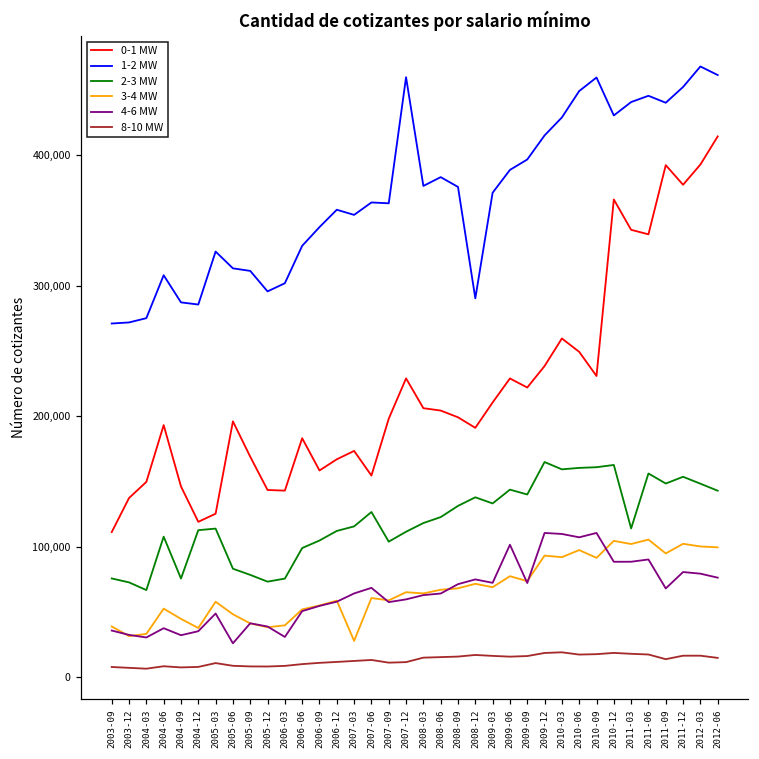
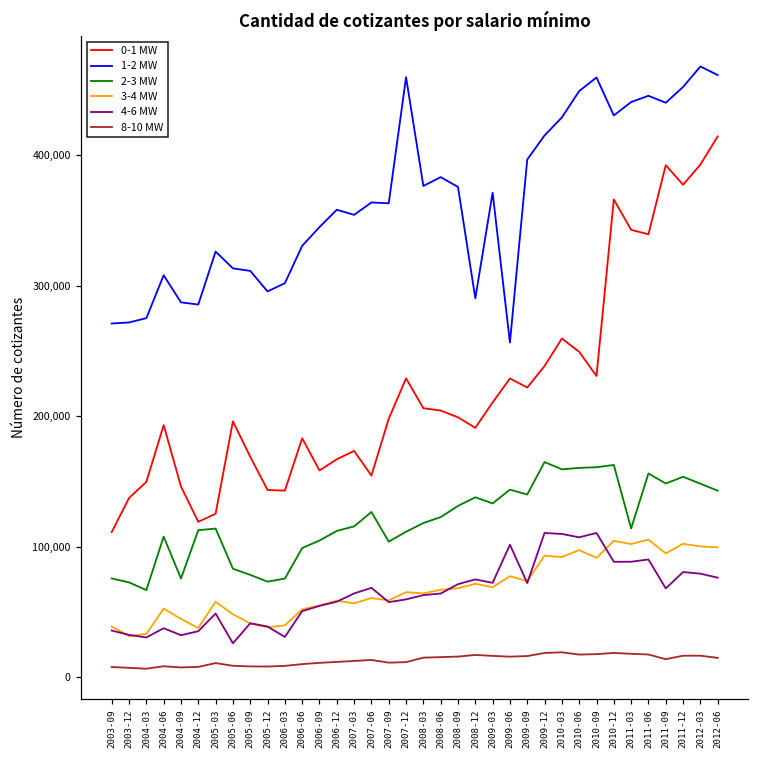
  {
    "0-1 MW": {
      "2003-09": "111,000",
      "2003-12": "137,000",
      "2004-03": "150,000",
      "2004-06": "193,000",
      "2004-09": "146,000",
      "2004-12": "119,000",
      "2005-03": "125,000",
      "2005-06": "196,000",
      "2005-09": "169,000",
      "2005-12": "143,000",
      "2006-03": "143,000",
      "2006-06": "183,000",
      "2006-09": "158,000",
      "2006-12": "167,000",
      "2007-03": "173,000",
      "2007-06": "154,000",
      "2007-09": "198,000",
      "2007-12": "229,000",
      "2008-03": "206,000",
      "2008-06": "204,000",
      "2008-09": "199,000",
      "2008-12": "191,000",
      "2009-03": "210,000",
      "2009-06": "229,000",
      "2009-09": "222,000",
      "2009-12": "238,000",
      "2010-03": "260,000",
      "2010-06": "249,000",
      "2010-09": "231,000",
      "2010-12": "366,000",
      "2011-03": "343,000",
      "2011-06": "339,000",
      "2011-09": "392,000",
      "2011-12": "377,000",
      "2012-03": "393,000",
      "2012-06": "414,000"
    },
    "1-2 MW": {
      "2003-09": "271,000",
      "2003-12": "272,000",
      "2004-03": "275,000",
      "2004-06": "308,000",
      "2004-09": "287,000",
      "2004-12": "286,000",
      "2005-03": "326,000",
      "2005-06": "313,000",
      "2005-09": "311,000",
      "2005-12": "296,000",
      "2006-03": "302,000",
      "2006-06": "331,000",
      "2006-09": "345,000",
      "2006-12": "358,000",
      "2007-03": "354,000",
      "2007-06": "364,000",
      "2007-09": "363,000",
      "2007-12": "460,000",
      "2008-03": "377,000",
      "2008-06": "383,000",
      "2008-09": "376,000",
      "2008-12": "290,000",
      "2009-03": "371,000",
-     "2009-06": "389,000",
+     "2009-06": "256,000",
      "2009-09": "397,000",
      "2009-12": "415,000",
      "2010-03": "429,000",
      "2010-06": "449,000",
      "2010-09": "460,000",
      "2010-12": "431,000",
      "2011-03": "441,000",
      "2011-06": "446,000",
      "2011-09": "440,000",
      "2011-12": "452,000",
      "2012-03": "468,000",
      "2012-06": "462,000"
    },
    "2-3 MW": {
      "2003-09": "76,000",
      "2003-12": "73,000",
      "2004-03": "67,000",
      "2004-06": "108,000",
      "2004-09": "75,000",
      "2004-12": "113,000",
      "2005-03": "114,000",
      "2005-06": "83,000",
      "2005-09": "78,000",
      "2005-12": "73,000",
      "2006-03": "75,000",
      "2006-06": "99,000",
      "2006-09": "105,000",
      "2006-12": "112,000",
      "2007-03": "115,000",
      "2007-06": "126,000",
      "2007-09": "104,000",
      "2007-12": "111,000",
      "2008-03": "118,000",
      "2008-06": "123,000",
      "2008-09": "131,000",
      "2008-12": "138,000",
      "2009-03": "133,000",
      "2009-06": "144,000",
      "2009-09": "140,000",
      "2009-12": "165,000",
      "2010-03": "159,000",
      "2010-06": "160,000",
      "2010-09": "161,000",
      "2010-12": "163,000",
      "2011-03": "114,000",
      "2011-06": "156,000",
      "2011-09": "148,000",
      "2011-12": "153,000",
      "2012-03": "148,000",
      "2012-06": "143,000"
    },
    "3-4 MW": {
      "2003-09": "39,000",
      "2004-03": "33,000",
      "2004-06": "52,000",
      "2004-09": "45,000",
      "2004-12": "38,000",
      "2005-03": "58,000",
      "2005-06": "48,000",
      "2006-03": "40,000",
-     "2007-03": "28,000",
+     "2007-03": "56,000",
      "2007-06": "61,000",
      "2007-12": "65,000",
      "2008-06": "67,000",
      "2008-09": "68,000",
      "2008-12": "71,000",
      "2009-03": "69,000",
      "2009-06": "77,000",
      "2009-12": "93,000",
      "2010-03": "92,000",
      "2010-06": "97,000",
      "2010-09": "91,000",
      "2010-12": "104,000",
      "2011-03": "102,000",
      "2011-06": "105,000",
      "2011-09": "95,000",
      "2011-12": "102,000",
      "2012-03": "100,000",
      "2012-06": "99,000"
    },
    "4-6 MW": {
      "2003-09": "36,000",
      "2004-03": "30,000",
      "2004-06": "37,000",
      "2004-09": "32,000",
      "2004-12": "35,000",
      "2005-03": "49,000",
      "2005-06": "26,000",
      "2006-03": "31,000",
      "2007-03": "64,000",
      "2007-06": "68,000",
      "2007-12": "59,000",
      "2008-06": "64,000",
      "2008-09": "71,000",
      "2008-12": "75,000",
      "2009-03": "72,000",
      "2009-06": "101,000",
      "2009-12": "110,000",
      "2010-03": "110,000",
      "2010-06": "107,000",
      "2010-09": "110,000",
      "2010-12": "88,000",
      "2011-03": "88,000",
      "2011-06": "90,000",
      "2011-09": "68,000",
      "2011-12": "80,000",
      "2012-03": "79,000",
      "2012-06": "76,000"
    },
    "8-10 MW": {
      "2003-09": "8,000",
      "2003-12": "7,000",
      "2004-03": "6,000",
      "2004-06": "8,000",
      "2004-09": "7,000",
      "2004-12": "8,000",
      "2005-03": "11,000",
      "2005-06": "9,000",
      "2005-09": "8,000",
      "2005-12": "8,000",
      "2006-03": "8,000",
      "2006-06": "10,000",
      "2006-09": "11,000",
      "2006-12": "12,000",
      "2007-03": "12,000",
      "2007-06": "13,000",
      "2007-09": "11,000",
      "2007-12": "11,000",
      "2008-03": "15,000",
      "2008-06": "15,000",
      "2008-09": "16,000",
      "2008-12": "17,000",
      "2009-03": "16,000",
      "2009-06": "16,000",
      "2009-09": "16,000",
      "2009-12": "18,000",
      "2010-03": "19,000",
      "2010-06": "17,000",
      "2010-09": "17,000",
      "2010-12": "18,000",
      "2011-03": "18,000",
      "2011-06": "17,000",
      "2011-09": "14,000",
      "2011-12": "16,000",
      "2012-03": "16,000",
      "2012-06": "15,000"
    }
  }
